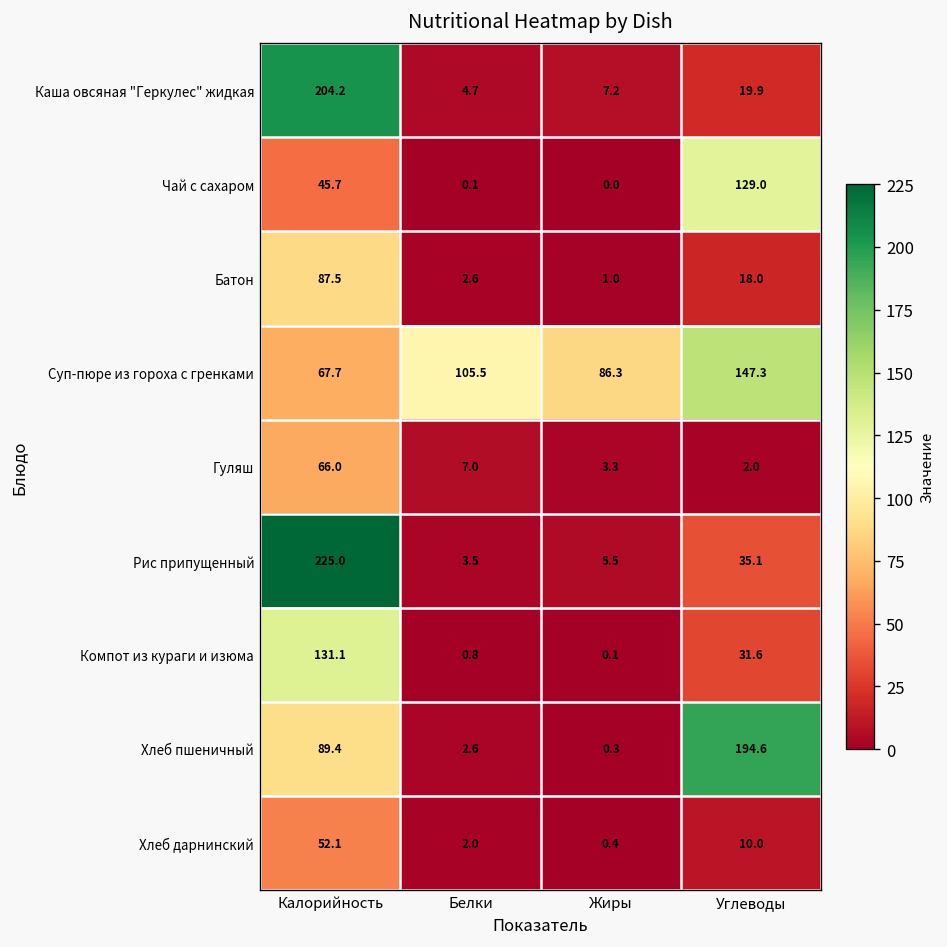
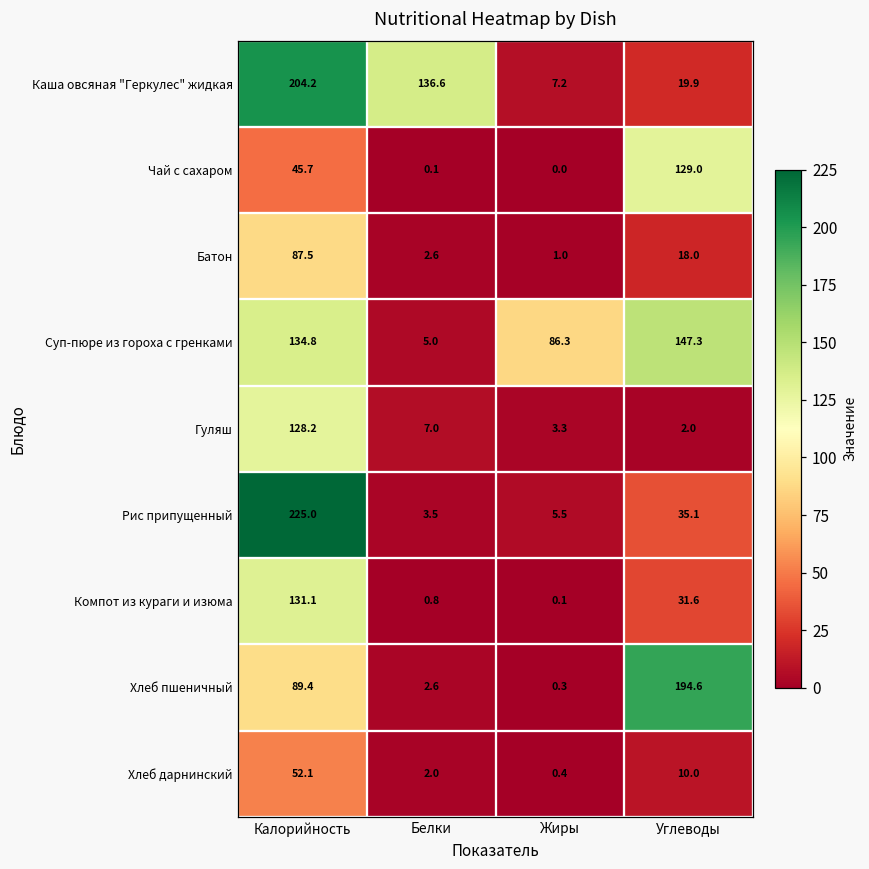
  {
    "Каша овсяная \"Геркулес\" жидкая": {
      "Калорийность": 204.2,
-     "Белки": 4.7,
+     "Белки": 136.6,
      "Жиры": 7.2,
      "Углеводы": 19.9
    },
    "Чай с сахаром": {
      "Калорийность": 45.7,
      "Белки": 0.1,
      "Жиры": 0.0,
      "Углеводы": 129.0
    },
    "Батон": {
      "Калорийность": 87.5,
      "Белки": 2.6,
      "Жиры": 1.0,
      "Углеводы": 18.0
    },
    "Суп-пюре из гороха с гренками": {
-     "Калорийность": 67.7,
-     "Белки": 105.5,
+     "Калорийность": 134.8,
+     "Белки": 5.0,
      "Жиры": 86.3,
      "Углеводы": 147.3
    },
    "Гуляш": {
-     "Калорийность": 66.0,
+     "Калорийность": 128.2,
      "Белки": 7.0,
      "Жиры": 3.3,
      "Углеводы": 2.0
    },
    "Рис припущенный": {
      "Калорийность": 225.0,
      "Белки": 3.5,
      "Жиры": 5.5,
      "Углеводы": 35.1
    },
    "Компот из кураги и изюма": {
      "Калорийность": 131.1,
      "Белки": 0.8,
      "Жиры": 0.1,
      "Углеводы": 31.6
    },
    "Хлеб пшеничный": {
      "Калорийность": 89.4,
      "Белки": 2.6,
      "Жиры": 0.3,
      "Углеводы": 194.6
    },
    "Хлеб дарнинский": {
      "Калорийность": 52.1,
      "Белки": 2.0,
      "Жиры": 0.4,
      "Углеводы": 10.0
    }
  }
